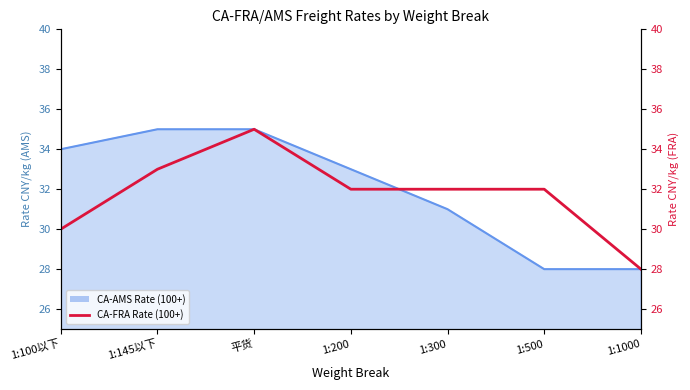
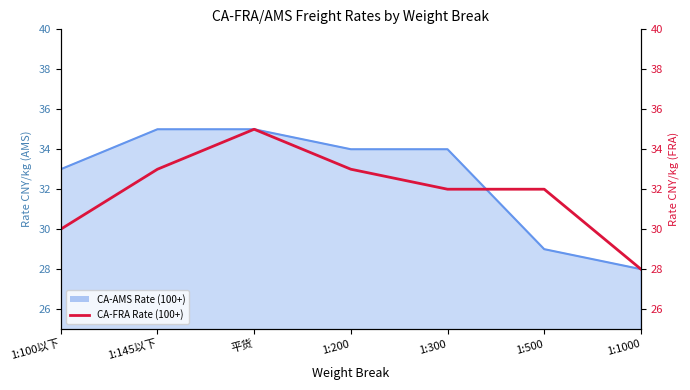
  {
    "CA-AMS Rate (100+)": {
-     "1:100以下": 34,
+     "1:100以下": 33,
      "1:145以下": 35,
      "平货": 35,
-     "1:200": 33,
-     "1:300": 31,
-     "1:500": 28,
+     "1:200": 34,
+     "1:300": 34,
+     "1:500": 29,
      "1:1000": 28
    },
    "CA-FRA Rate (100+)": {
      "1:100以下": 30,
      "1:145以下": 33,
      "平货": 35,
-     "1:200": 32,
+     "1:200": 33,
      "1:300": 32,
      "1:500": 32,
      "1:1000": 28
    }
  }
